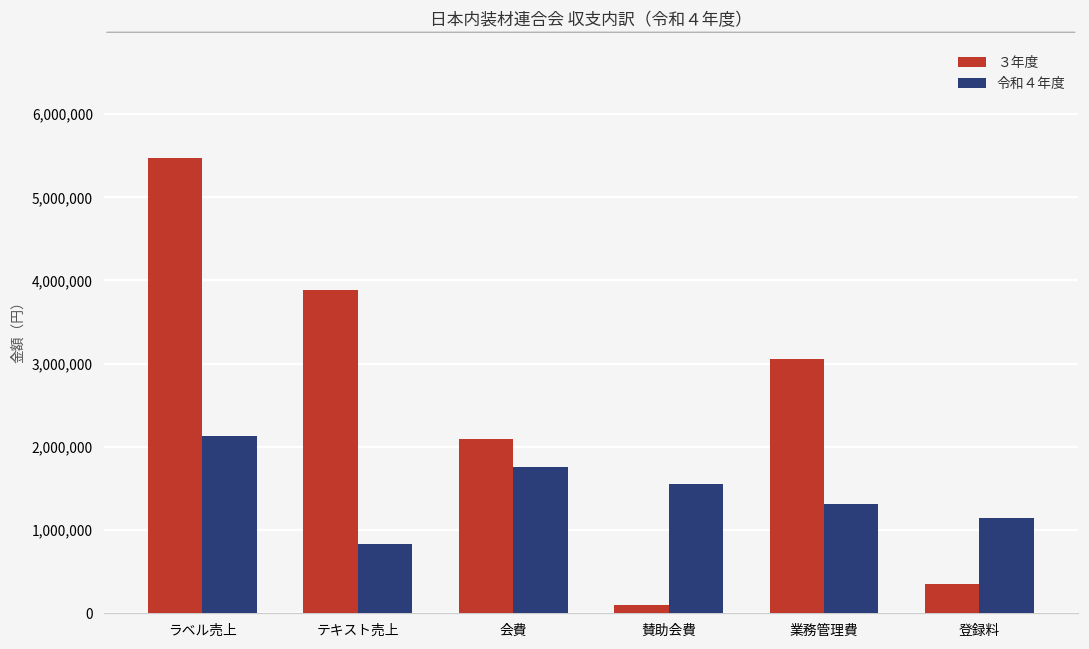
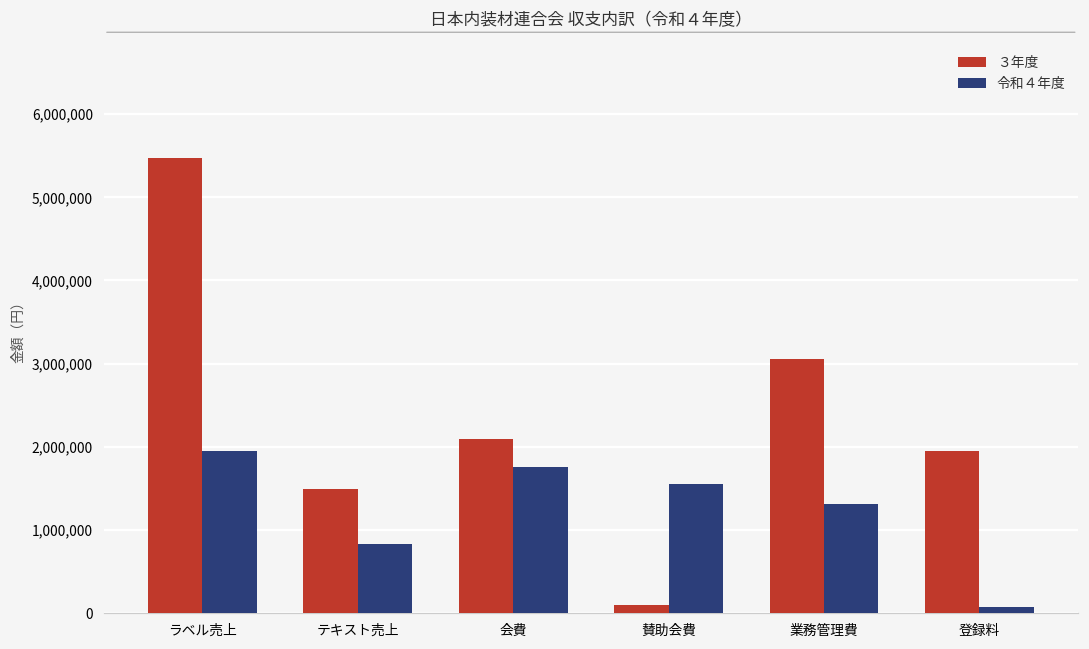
  {
    "３年度": {
      "ラベル売上": "5,500,000",
-     "テキスト売上": "3,900,000",
+     "テキスト売上": "1,500,000",
      "会費": "2,100,000",
      "賛助会費": "100,000",
      "業務管理費": "3,100,000",
-     "登録料": "400,000"
+     "登録料": "1,900,000"
    },
    "令和４年度": {
-     "ラベル売上": "2,100,000",
+     "ラベル売上": "1,900,000",
      "テキスト売上": "800,000",
      "会費": "1,800,000",
      "賛助会費": "1,600,000",
      "業務管理費": "1,300,000",
-     "登録料": "1,100,000"
+     "登録料": "100,000"
    }
  }
